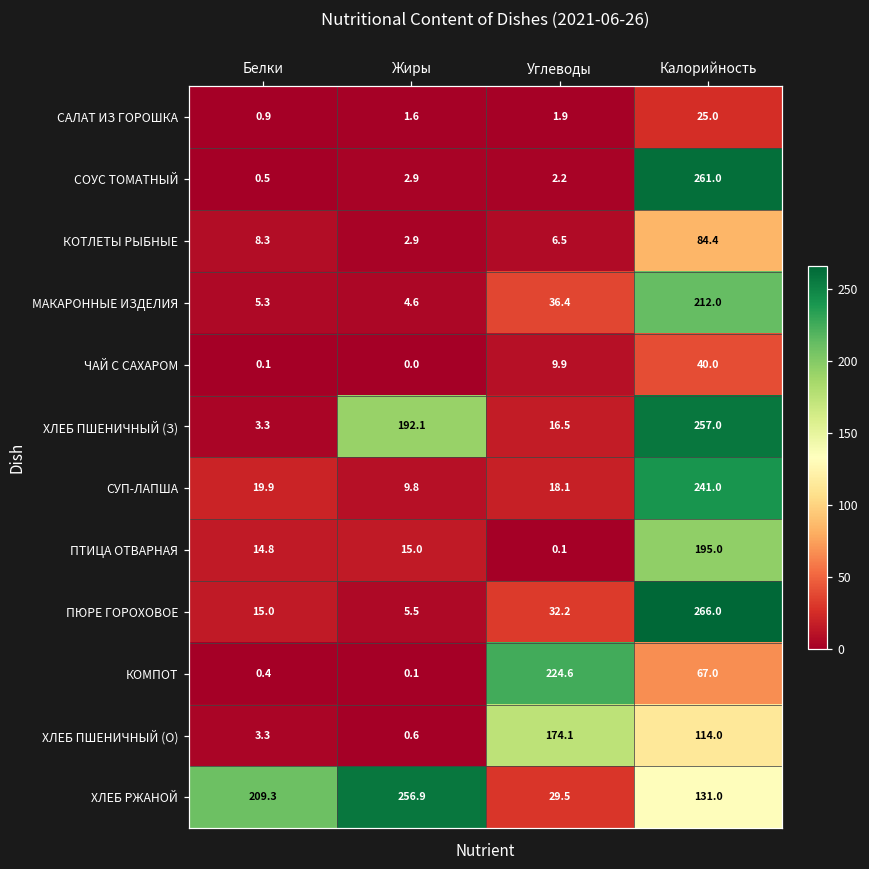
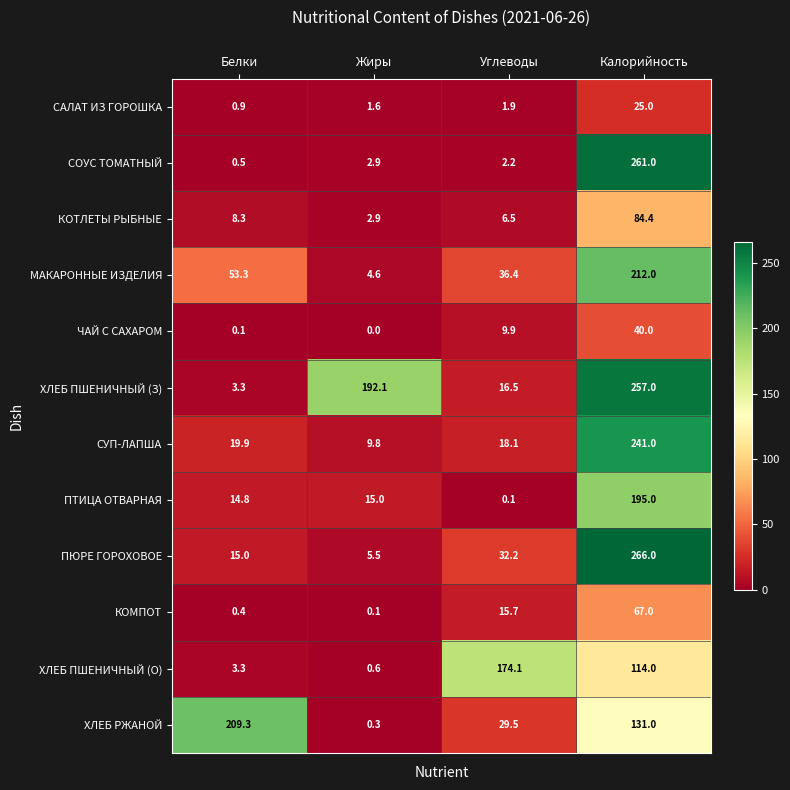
  {
    "САЛАТ ИЗ ГОРОШКА": {
      "Белки": 0.9,
      "Жиры": 1.6,
      "Углеводы": 1.9,
      "Калорийность": 25.0
    },
    "СОУС ТОМАТНЫЙ": {
      "Белки": 0.5,
      "Жиры": 2.9,
      "Углеводы": 2.2,
      "Калорийность": 261.0
    },
    "КОТЛЕТЫ РЫБНЫЕ": {
      "Белки": 8.3,
      "Жиры": 2.9,
      "Углеводы": 6.5,
      "Калорийность": 84.4
    },
    "МАКАРОННЫЕ ИЗДЕЛИЯ": {
-     "Белки": 5.3,
+     "Белки": 53.3,
      "Жиры": 4.6,
      "Углеводы": 36.4,
      "Калорийность": 212.0
    },
    "ЧАЙ С САХАРОМ": {
      "Белки": 0.1,
      "Жиры": 0.0,
      "Углеводы": 9.9,
      "Калорийность": 40.0
    },
    "ХЛЕБ ПШЕНИЧНЫЙ (З)": {
      "Белки": 3.3,
      "Жиры": 192.1,
      "Углеводы": 16.5,
      "Калорийность": 257.0
    },
    "СУП-ЛАПША": {
      "Белки": 19.9,
      "Жиры": 9.8,
      "Углеводы": 18.1,
      "Калорийность": 241.0
    },
    "ПТИЦА ОТВАРНАЯ": {
      "Белки": 14.8,
      "Жиры": 15.0,
      "Углеводы": 0.1,
      "Калорийность": 195.0
    },
    "ПЮРЕ ГОРОХОВОЕ": {
      "Белки": 15.0,
      "Жиры": 5.5,
      "Углеводы": 32.2,
      "Калорийность": 266.0
    },
    "КОМПОТ": {
      "Белки": 0.4,
      "Жиры": 0.1,
-     "Углеводы": 224.6,
+     "Углеводы": 15.7,
      "Калорийность": 67.0
    },
    "ХЛЕБ ПШЕНИЧНЫЙ (О)": {
      "Белки": 3.3,
      "Жиры": 0.6,
      "Углеводы": 174.1,
      "Калорийность": 114.0
    },
    "ХЛЕБ РЖАНОЙ": {
      "Белки": 209.3,
-     "Жиры": 256.9,
+     "Жиры": 0.3,
      "Углеводы": 29.5,
      "Калорийность": 131.0
    }
  }
